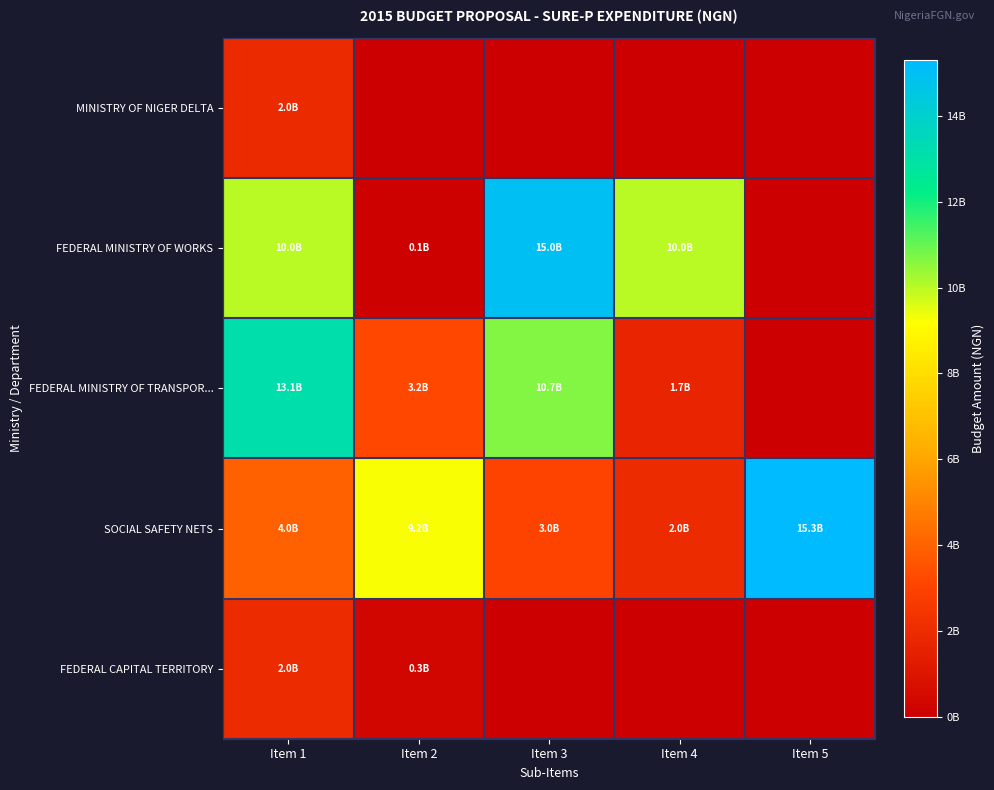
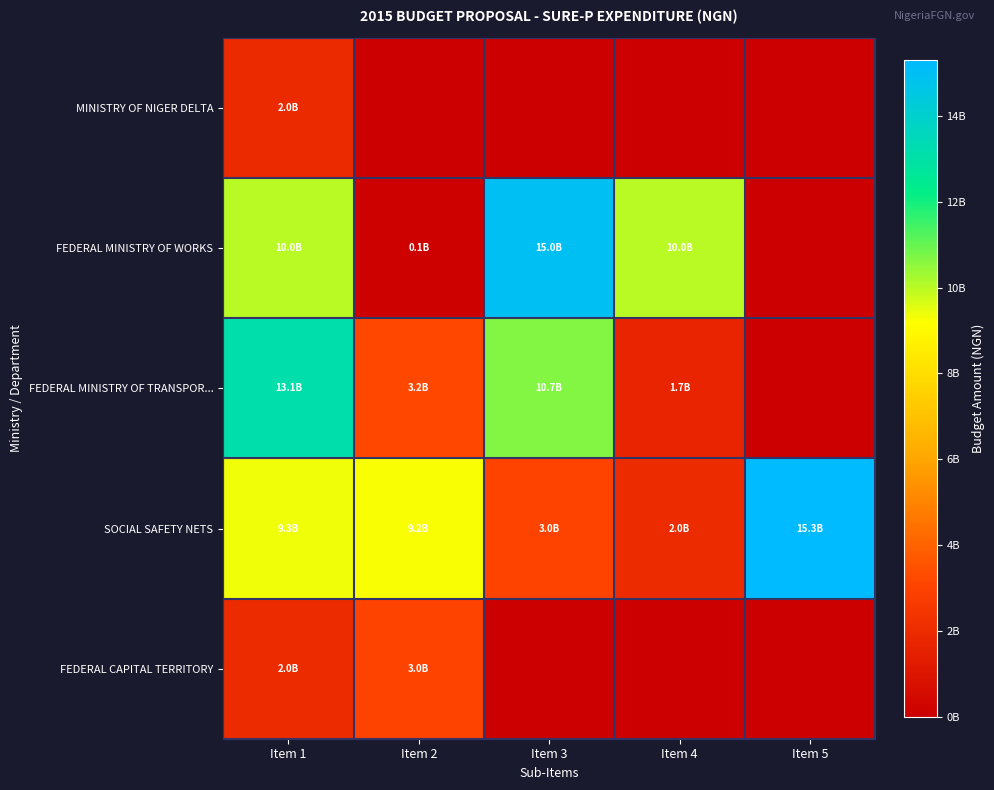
  {
    "MINISTRY OF NIGER DELTA": {
      "Item 1": "2.0B"
    },
    "FEDERAL MINISTRY OF WORKS": {
      "Item 1": "10.0B",
      "Item 2": "0.1B",
      "Item 3": "15.0B",
      "Item 4": "10.0B"
    },
    "FEDERAL MINISTRY OF TRANSPOR...": {
      "Item 1": "13.1B",
      "Item 2": "3.2B",
      "Item 3": "10.7B",
      "Item 4": "1.7B"
    },
    "SOCIAL SAFETY NETS": {
-     "Item 1": "4.0B",
+     "Item 1": "9.3B",
      "Item 2": "9.2B",
      "Item 3": "3.0B",
      "Item 4": "2.0B",
      "Item 5": "15.3B"
    },
    "FEDERAL CAPITAL TERRITORY": {
      "Item 1": "2.0B",
-     "Item 2": "0.3B"
+     "Item 2": "3.0B"
    }
  }
